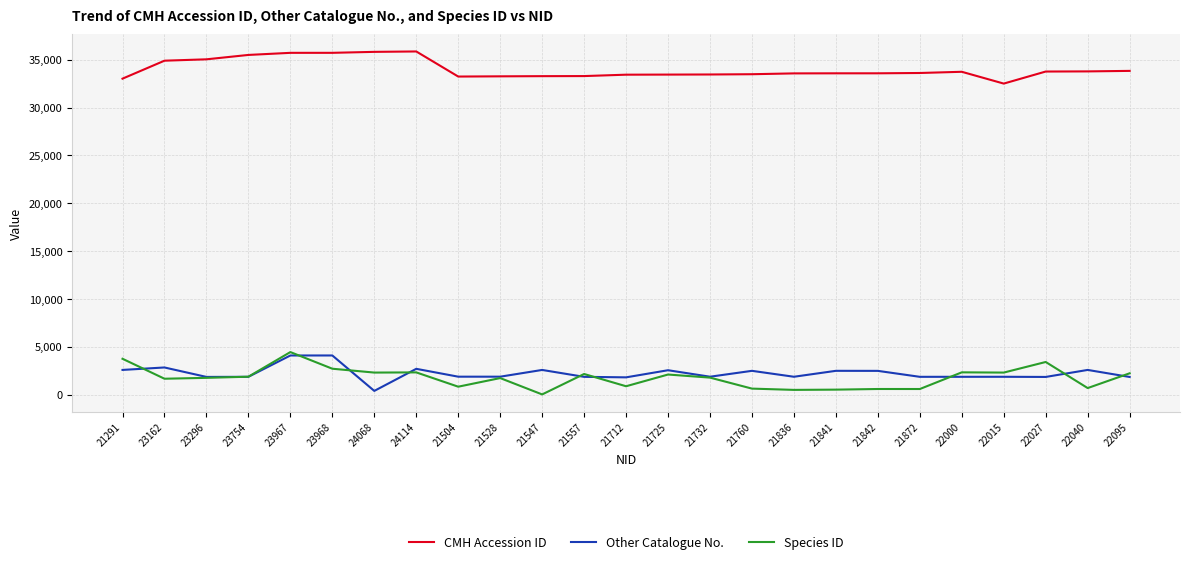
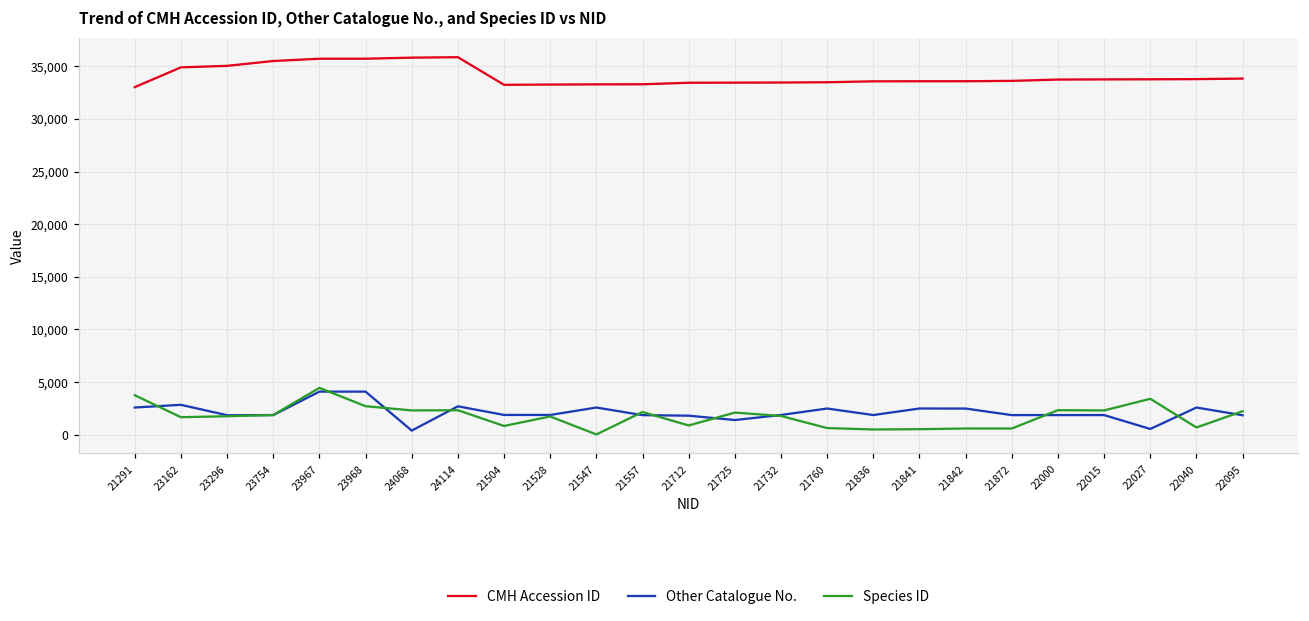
  {
    "CMH Accession ID": {
      "21291": "33,000",
      "23162": "35,000",
      "23296": "35,000",
      "23754": "36,000",
      "23967": "36,000",
      "23968": "36,000",
      "24068": "36,000",
      "24114": "36,000",
      "21504": "33,000",
      "21528": "33,000",
      "21547": "33,000",
      "21557": "33,000",
      "21712": "33,000",
      "21725": "33,000",
      "21732": "33,000",
      "21760": "33,000",
      "21836": "34,000",
      "21841": "34,000",
      "21842": "34,000",
      "21872": "34,000",
      "22000": "34,000",
-     "22015": "33,000",
+     "22015": "34,000",
      "22027": "34,000",
      "22040": "34,000",
      "22095": "34,000"
    },
    "Other Catalogue No.": {
      "21291": "3,000",
      "23162": "3,000",
      "23967": "4,000",
      "23968": "4,000",
      "24068": "0",
      "24114": "3,000",
      "21504": "2,000",
      "21547": "3,000",
      "21557": "2,000",
      "21712": "2,000",
-     "21725": "3,000",
+     "21725": "1,000",
      "21760": "2,000",
      "21836": "2,000",
      "21841": "2,000",
      "21842": "2,000",
      "21872": "2,000",
      "22000": "2,000",
      "22015": "2,000",
-     "22027": "2,000",
+     "22027": "1,000",
      "22040": "3,000",
      "22095": "2,000"
    },
    "Species ID": {
      "21291": "4,000",
      "23162": "2,000",
      "23967": "4,000",
      "23968": "3,000",
      "24068": "2,000",
      "24114": "2,000",
      "21504": "1,000",
      "21547": "0",
      "21557": "2,000",
      "21712": "1,000",
      "21725": "2,000",
      "21760": "1,000",
      "21836": "1,000",
      "21841": "1,000",
      "21842": "1,000",
      "21872": "1,000",
      "22000": "2,000",
      "22015": "2,000",
      "22027": "3,000",
      "22040": "1,000",
      "22095": "2,000"
    }
  }
